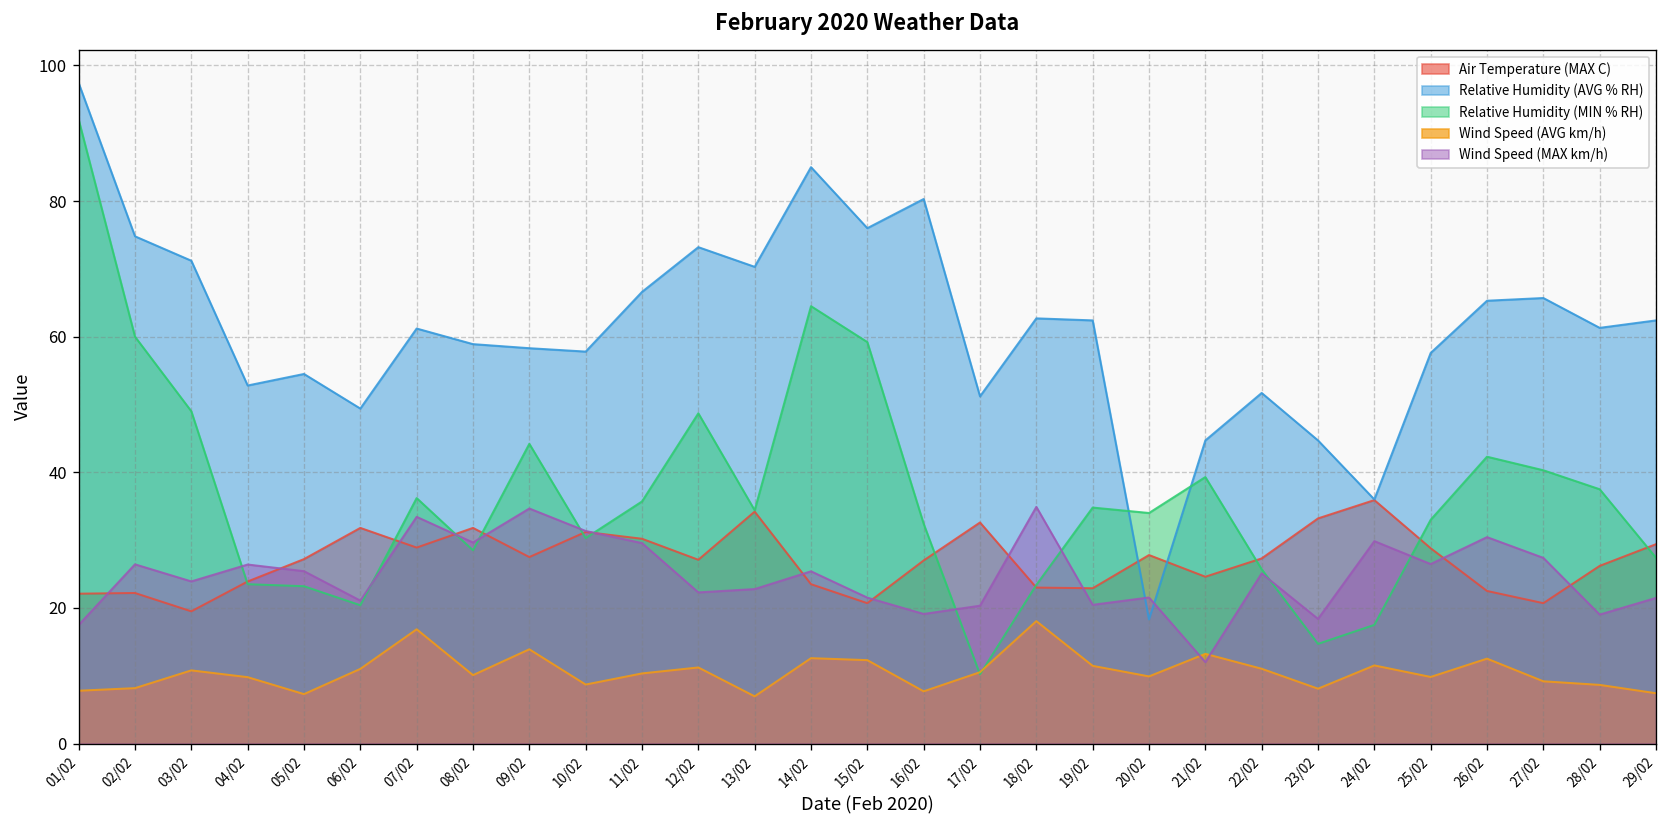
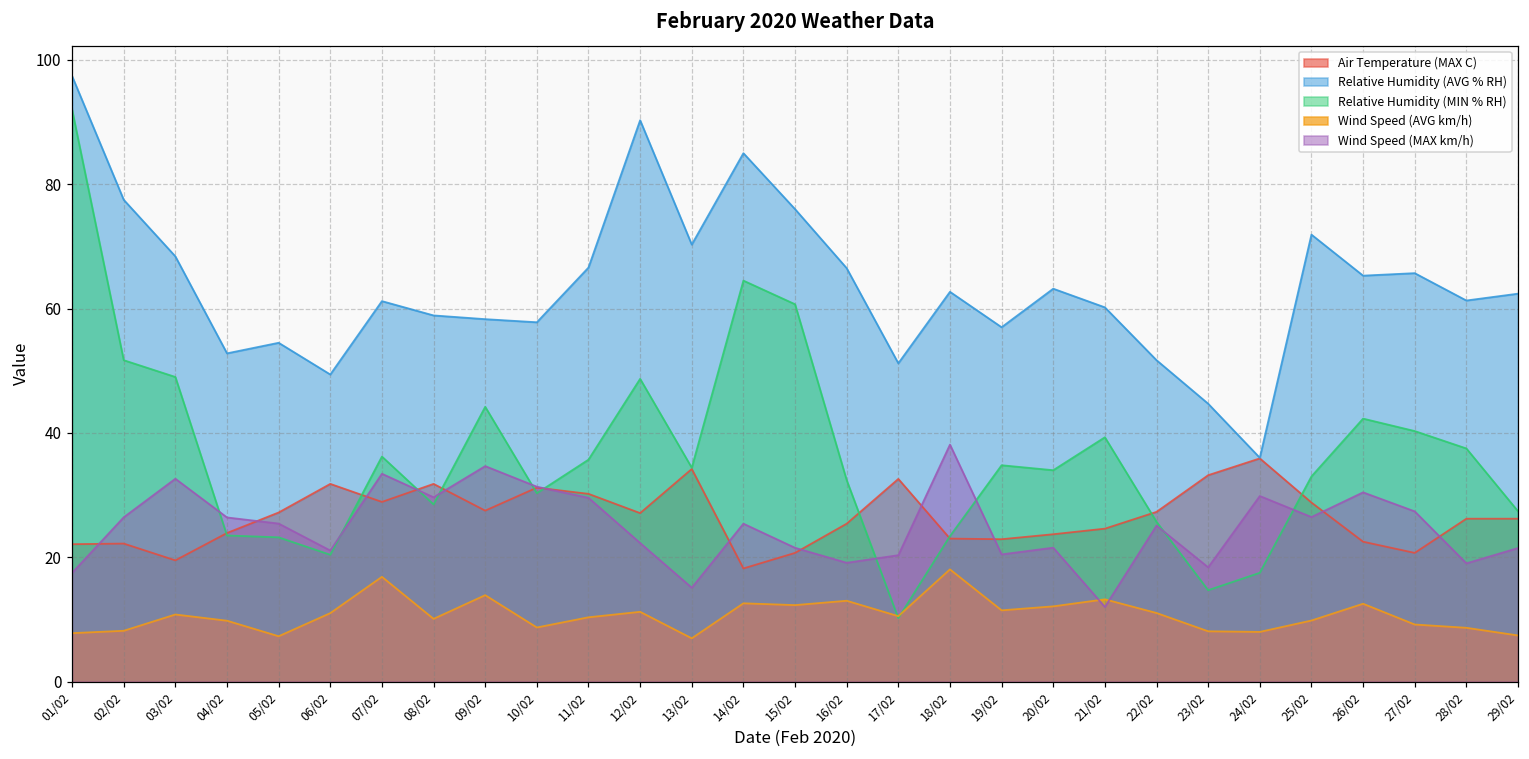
  {
    "Air Temperature (MAX C)": {
      "01/02": 22,
      "02/02": 22,
      "03/02": 20,
      "05/02": 27,
      "06/02": 32,
      "07/02": 29,
      "08/02": 32,
      "09/02": 28,
      "11/02": 30,
      "12/02": 27,
-     "14/02": 24,
+     "14/02": 18,
      "15/02": 21,
-     "16/02": 27,
+     "16/02": 25,
      "17/02": 33,
      "19/02": 23,
-     "20/02": 28,
+     "20/02": 24,
      "21/02": 25,
      "22/02": 27,
      "23/02": 33,
      "25/02": 29,
      "26/02": 23,
      "27/02": 21,
      "28/02": 26,
-     "29/02": 29
+     "29/02": 26
    },
    "Relative Humidity (AVG % RH)": {
      "01/02": 97,
-     "02/02": 75,
-     "03/02": 71,
+     "02/02": 78,
+     "03/02": 68,
      "04/02": 53,
      "05/02": 55,
      "06/02": 49,
      "07/02": 61,
      "08/02": 59,
      "09/02": 58,
      "10/02": 58,
      "11/02": 67,
-     "12/02": 73,
+     "12/02": 90,
      "13/02": 70,
      "14/02": 85,
      "15/02": 76,
-     "16/02": 80,
+     "16/02": 67,
      "17/02": 51,
      "18/02": 63,
-     "19/02": 62,
-     "20/02": 18,
-     "21/02": 45,
+     "19/02": 57,
+     "20/02": 63,
+     "21/02": 60,
      "22/02": 52,
      "23/02": 45,
-     "25/02": 58,
+     "25/02": 72,
      "26/02": 65,
      "27/02": 66,
      "28/02": 61,
      "29/02": 62
    },
    "Relative Humidity (MIN % RH)": {
      "01/02": 92,
-     "02/02": 60,
+     "02/02": 52,
      "03/02": 49,
      "05/02": 23,
      "06/02": 20,
      "07/02": 36,
      "08/02": 29,
      "09/02": 44,
      "10/02": 30,
      "11/02": 36,
      "12/02": 49,
      "14/02": 65,
-     "15/02": 59,
+     "15/02": 61,
      "16/02": 32,
      "19/02": 35,
      "20/02": 34,
      "21/02": 39,
      "22/02": 26,
      "23/02": 15,
      "24/02": 18,
      "25/02": 33,
      "26/02": 42,
      "27/02": 40,
      "28/02": 38,
      "29/02": 27
    },
    "Wind Speed (AVG km/h)": {
      "01/02": 8,
      "02/02": 8,
      "03/02": 11,
      "04/02": 10,
      "05/02": 7,
      "06/02": 11,
      "07/02": 17,
      "08/02": 10,
      "09/02": 14,
      "10/02": 9,
      "11/02": 10,
      "12/02": 11,
      "13/02": 7,
      "14/02": 13,
      "15/02": 12,
-     "16/02": 8,
+     "16/02": 13,
      "18/02": 18,
      "19/02": 11,
-     "20/02": 10,
+     "20/02": 12,
      "21/02": 13,
      "22/02": 11,
      "23/02": 8,
-     "24/02": 12,
+     "24/02": 8,
      "25/02": 10,
      "26/02": 13,
      "27/02": 9,
      "28/02": 9,
      "29/02": 7
    },
    "Wind Speed (MAX km/h)": {
      "01/02": 17,
      "02/02": 26,
-     "03/02": 24,
+     "03/02": 33,
      "04/02": 26,
      "05/02": 25,
      "06/02": 21,
      "07/02": 33,
      "08/02": 30,
      "09/02": 35,
      "11/02": 30,
      "12/02": 22,
-     "13/02": 23,
+     "13/02": 15,
      "14/02": 25,
      "15/02": 22,
      "16/02": 19,
      "17/02": 20,
-     "18/02": 35,
+     "18/02": 38,
      "19/02": 20,
      "20/02": 22,
      "21/02": 12,
      "22/02": 25,
      "23/02": 18,
      "24/02": 30,
      "25/02": 26,
      "26/02": 30,
      "27/02": 27,
      "28/02": 19,
      "29/02": 21
    }
  }
